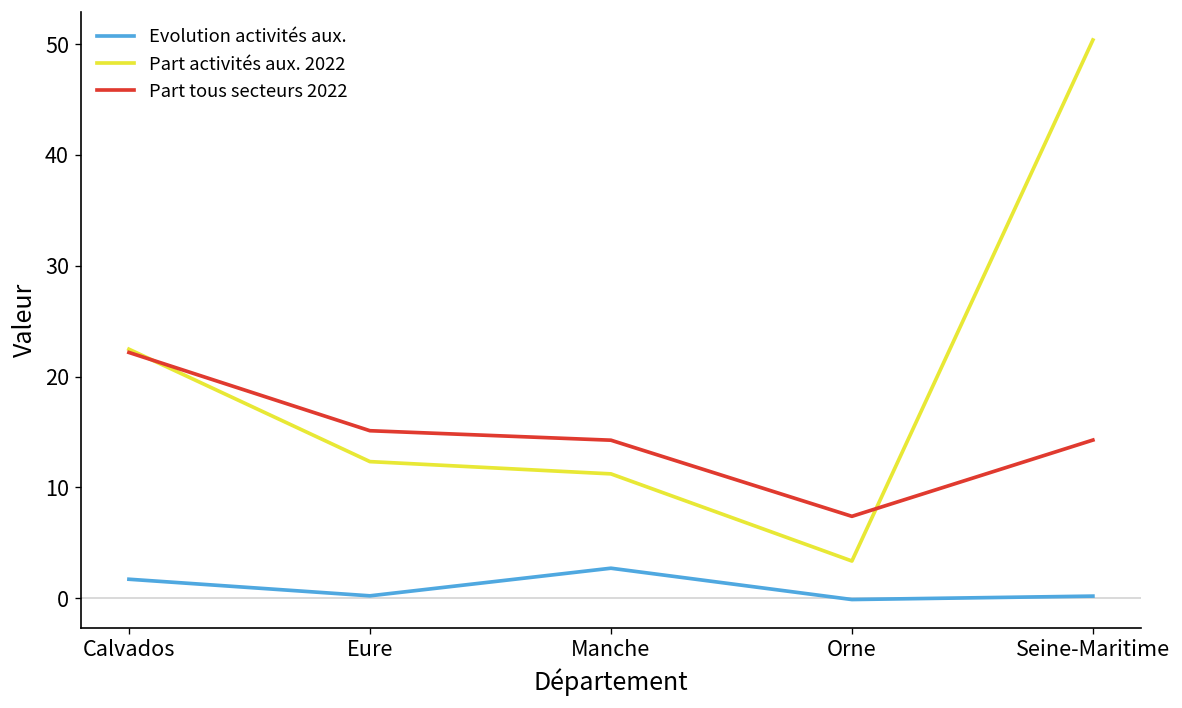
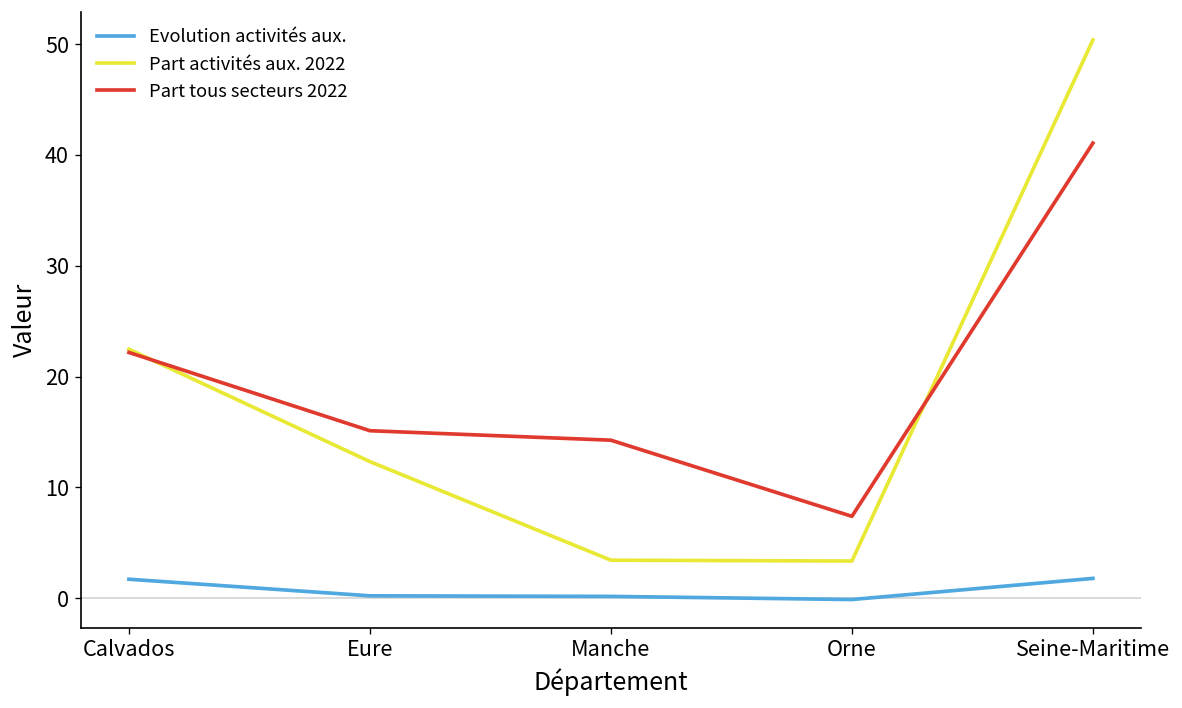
  {
    "Evolution activités aux.": {
      "Calvados": 2,
      "Eure": 0,
-     "Manche": 3,
+     "Manche": 0,
      "Orne": 0,
-     "Seine-Maritime": 0
+     "Seine-Maritime": 2
    },
    "Part activités aux. 2022": {
      "Calvados": 22,
      "Eure": 12,
-     "Manche": 11,
+     "Manche": 3,
      "Orne": 3,
      "Seine-Maritime": 50
    },
    "Part tous secteurs 2022": {
      "Calvados": 22,
      "Eure": 15,
      "Manche": 14,
      "Orne": 7,
-     "Seine-Maritime": 14
+     "Seine-Maritime": 41
    }
  }
